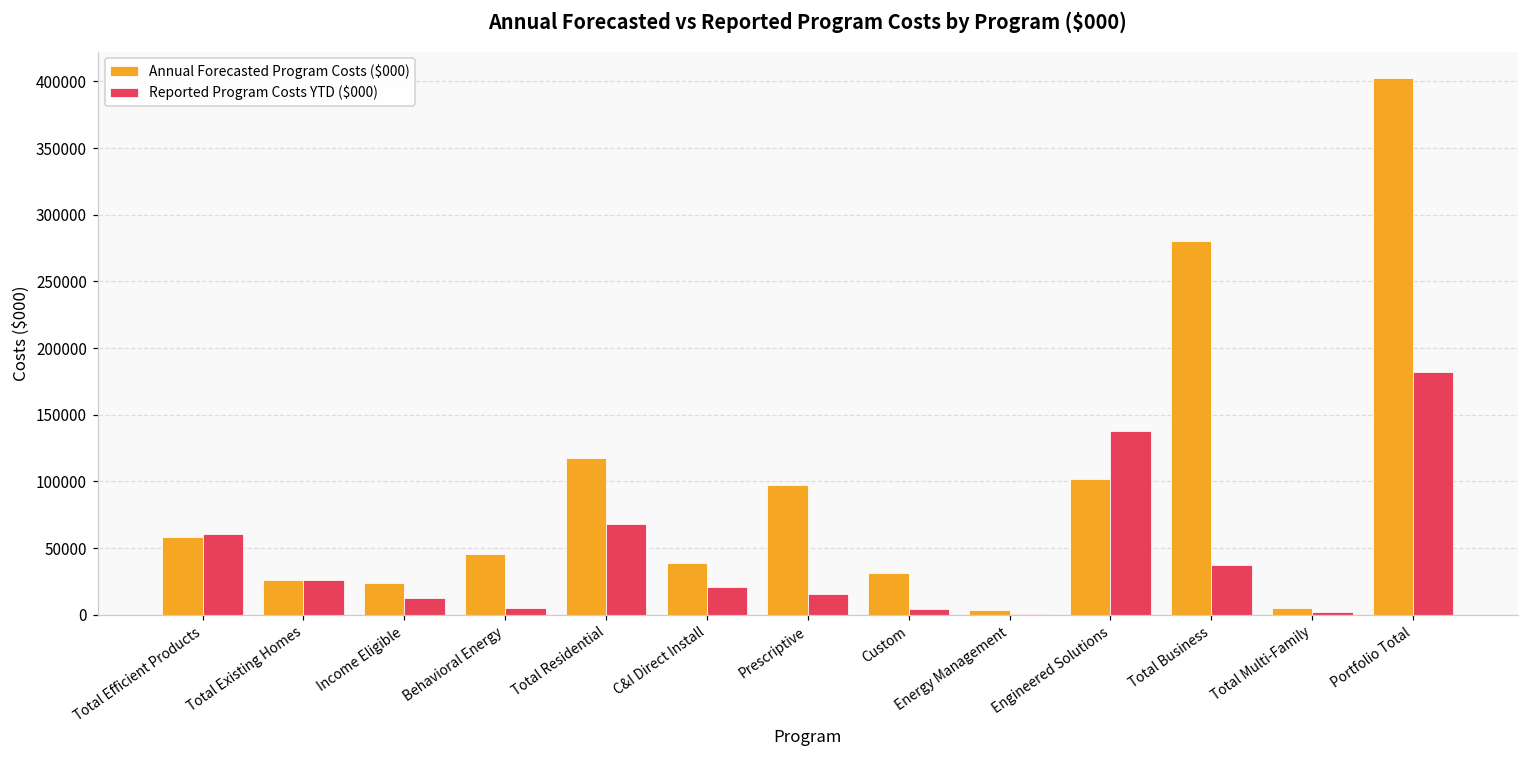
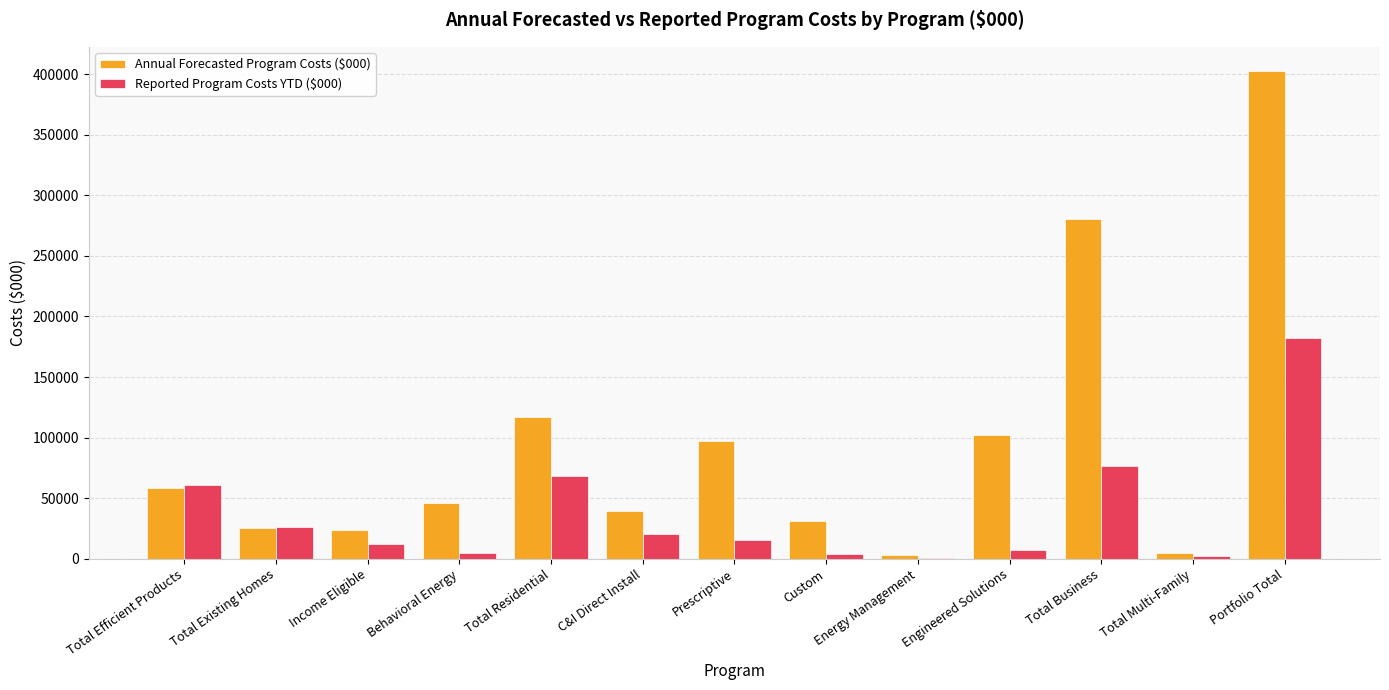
  {
    "Annual Forecasted Program Costs ($000)": {
      "Total Efficient Products": 58000,
      "Total Existing Homes": 26000,
      "Income Eligible": 24000,
      "Behavioral Energy": 46000,
      "Total Residential": 117000,
      "C&I Direct Install": 39000,
      "Prescriptive": 97000,
      "Custom": 31000,
      "Energy Management": 3000,
      "Engineered Solutions": 102000,
      "Total Business": 280000,
      "Total Multi-Family": 5000,
      "Portfolio Total": 402000
    },
    "Reported Program Costs YTD ($000)": {
      "Total Efficient Products": 60000,
      "Total Existing Homes": 26000,
      "Income Eligible": 12000,
      "Behavioral Energy": 5000,
      "Total Residential": 68000,
      "C&I Direct Install": 21000,
      "Prescriptive": 15000,
      "Custom": 4000,
-     "Engineered Solutions": 138000,
-     "Total Business": 38000,
+     "Engineered Solutions": 7000,
+     "Total Business": 77000,
      "Total Multi-Family": 2000,
      "Portfolio Total": 182000
    }
  }
